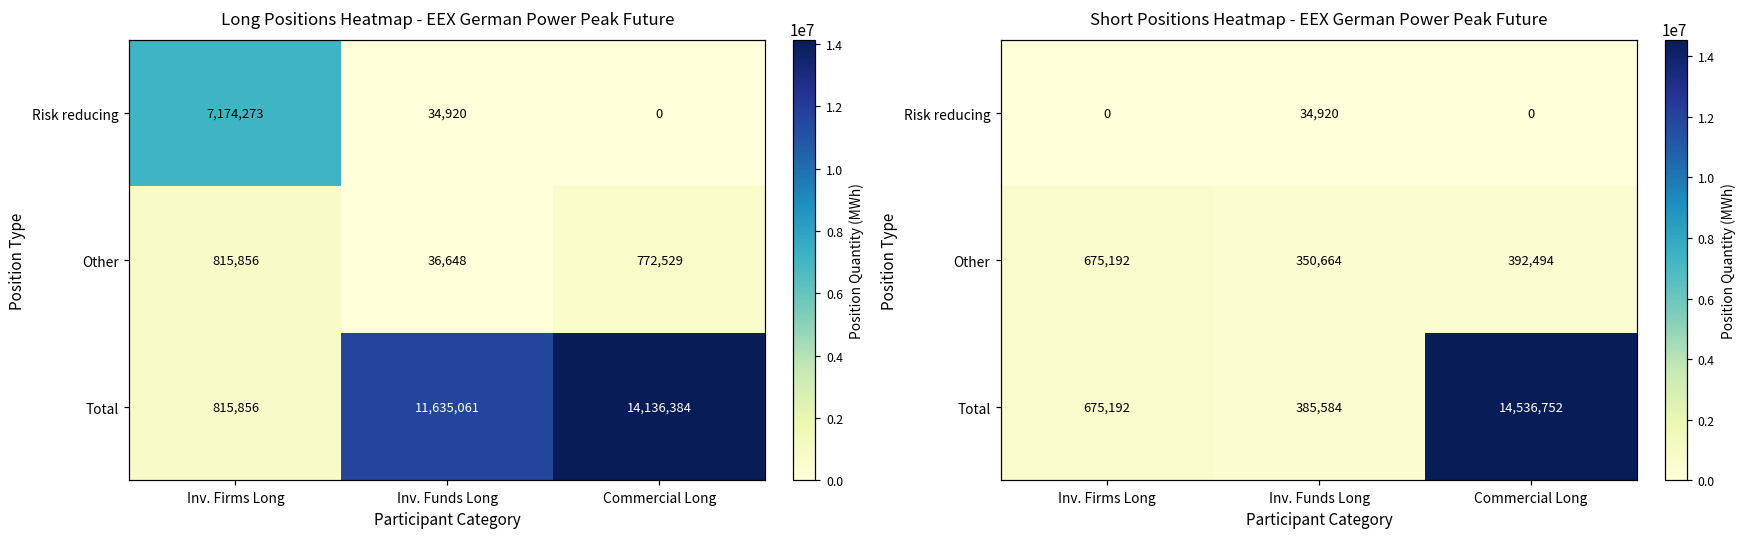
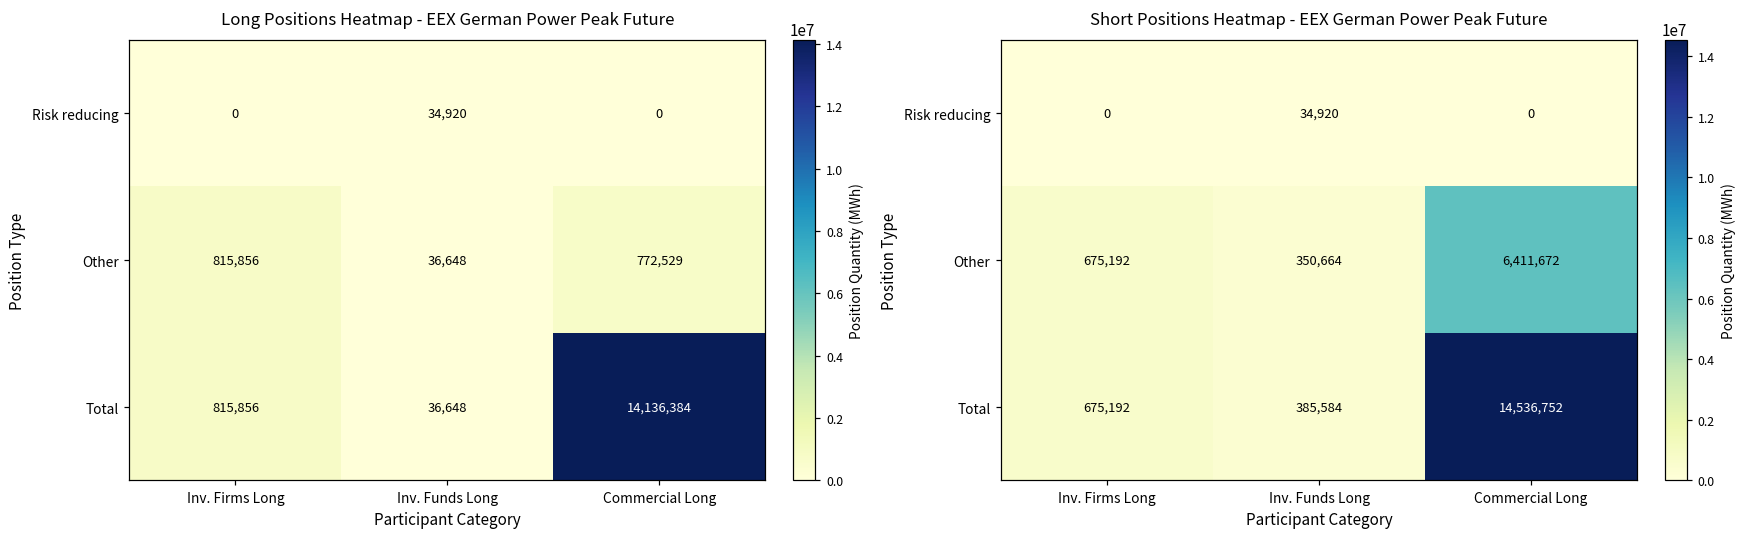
  {
    "Long Positions Heatmap - EEX German Power Peak Future": {
      "Risk reducing": {
-       "Inv. Firms Long": "7,174,273",
+       "Inv. Firms Long": "0",
        "Inv. Funds Long": "34,920",
        "Commercial Long": "0"
      },
      "Other": {
        "Inv. Firms Long": "815,856",
        "Inv. Funds Long": "36,648",
        "Commercial Long": "772,529"
      },
      "Total": {
        "Inv. Firms Long": "815,856",
-       "Inv. Funds Long": "11,635,061",
+       "Inv. Funds Long": "36,648",
        "Commercial Long": "14,136,384"
      }
    },
    "Short Positions Heatmap - EEX German Power Peak Future": {
      "Risk reducing": {
        "Inv. Firms Long": "0",
        "Inv. Funds Long": "34,920",
        "Commercial Long": "0"
      },
      "Other": {
        "Inv. Firms Long": "675,192",
        "Inv. Funds Long": "350,664",
-       "Commercial Long": "392,494"
+       "Commercial Long": "6,411,672"
      },
      "Total": {
        "Inv. Firms Long": "675,192",
        "Inv. Funds Long": "385,584",
        "Commercial Long": "14,536,752"
      }
    }
  }
